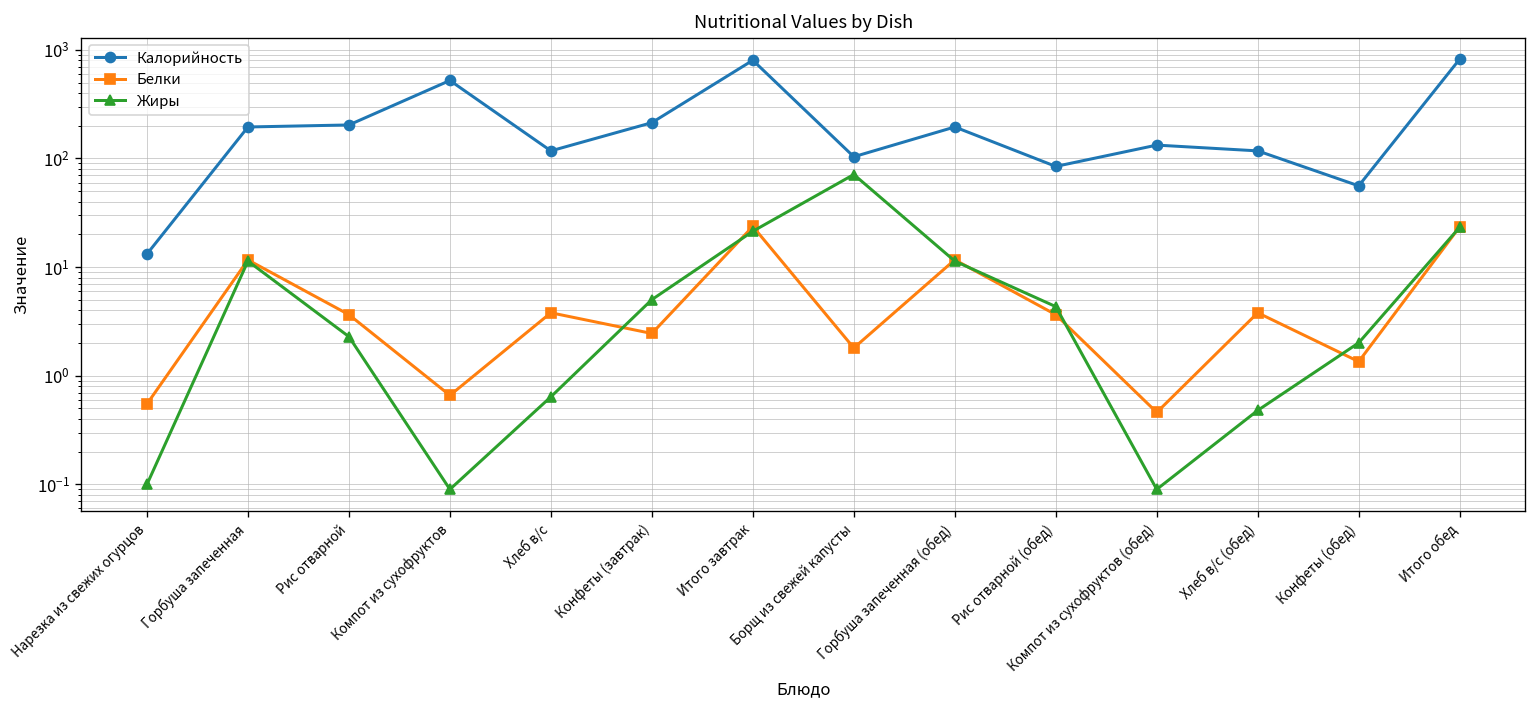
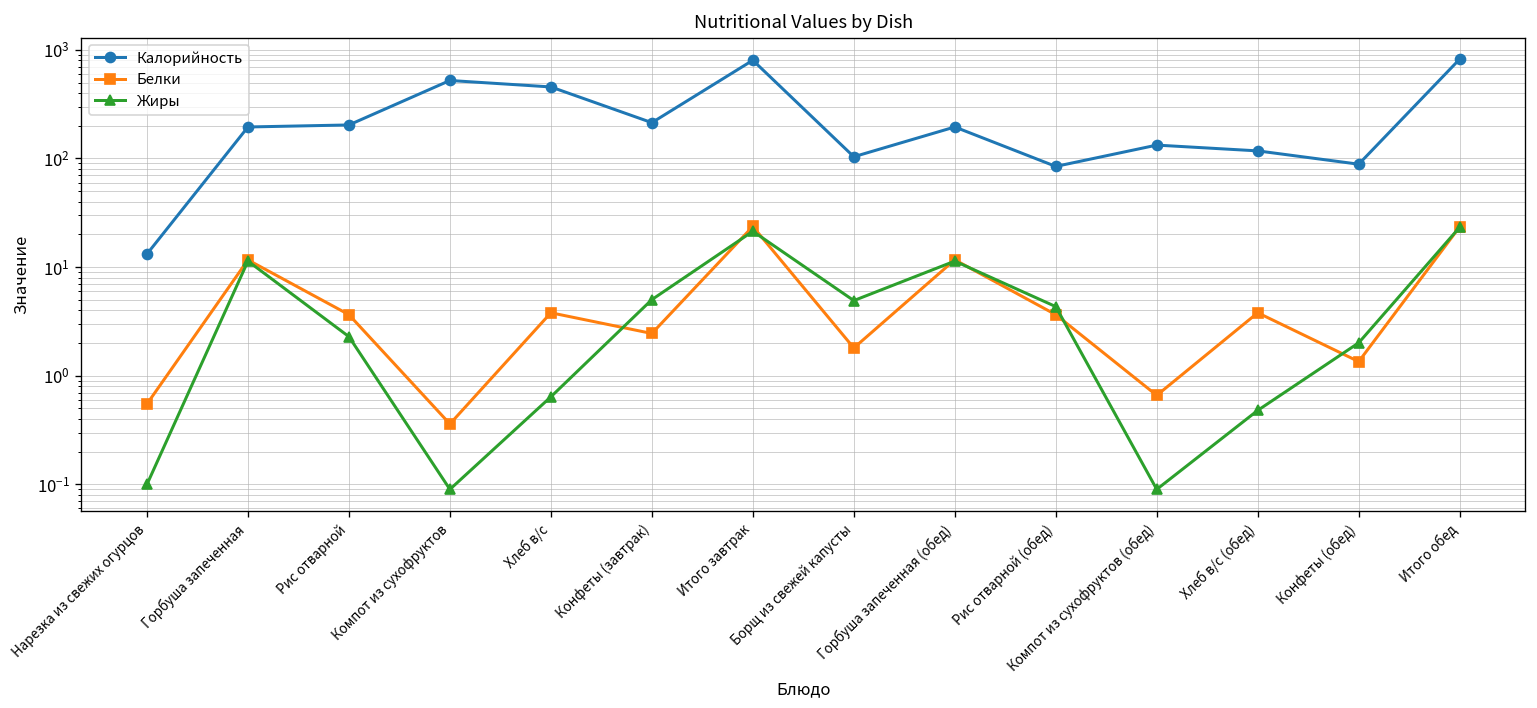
  {
    "Калорийность": {
      "Нарезка из свежих огурцов": 13,
      "Горбуша запеченная": 200,
      "Рис отварной": 200,
      "Компот из сухофруктов": 500,
-     "Хлеб в/с": 120,
+     "Хлеб в/с": 500,
      "Конфеты (завтрак)": 210,
      "Итого завтрак": 800,
      "Борщ из свежей капусты": 100,
      "Горбуша запеченная (обед)": 200,
      "Рис отварной (обед)": 80,
      "Компот из сухофруктов (обед)": 130,
      "Хлеб в/с (обед)": 120,
-     "Конфеты (обед)": 60,
+     "Конфеты (обед)": 90,
      "Итого обед": 800
    },
    "Белки": {
      "Нарезка из свежих огурцов": 0.6,
      "Рис отварной": 3.7,
-     "Компот из сухофруктов": 0.7,
+     "Компот из сухофруктов": 0.36,
      "Хлеб в/с": 3.8,
      "Конфеты (завтрак)": 2.5,
      "Итого завтрак": 24,
      "Борщ из свежей капусты": 1.8,
      "Рис отварной (обед)": 3.7,
-     "Компот из сухофруктов (обед)": 0.5,
+     "Компот из сухофруктов (обед)": 0.7,
      "Хлеб в/с (обед)": 3.8,
      "Конфеты (обед)": 1.4
    },
    "Жиры": {
      "Нарезка из свежих огурцов": 0.10,
      "Рис отварной": 2.3,
      "Компот из сухофруктов": 0.09,
      "Хлеб в/с": 0.6,
      "Конфеты (завтрак)": 5,
      "Итого завтрак": 21,
-     "Борщ из свежей капусты": 70,
+     "Борщ из свежей капусты": 5,
      "Рис отварной (обед)": 4,
      "Компот из сухофруктов (обед)": 0.09,
      "Хлеб в/с (обед)": 0.5,
      "Конфеты (обед)": 2
    }
  }
